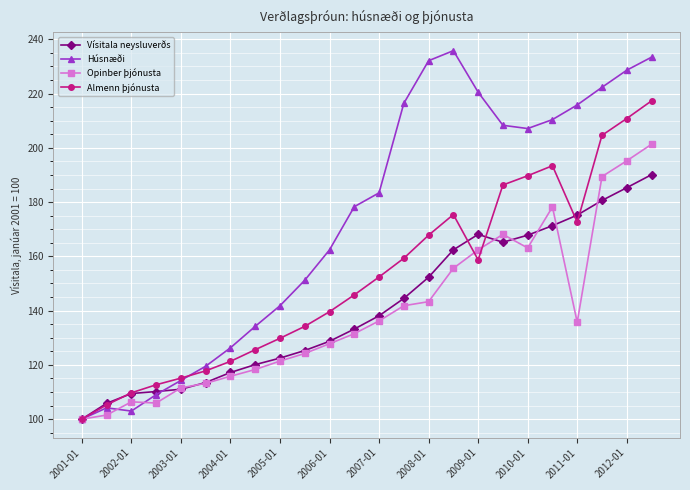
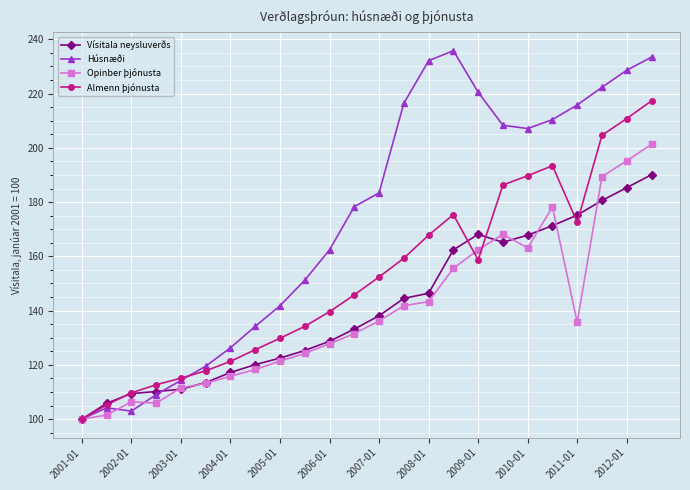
  {
    "Vísitala neysluverðs": {
      "2004-01": 117,
      "2005-01": 123,
      "2007-01": 138,
-     "2008-01": 152,
+     "2008-01": 146,
      "2009-01": 168,
      "2010-01": 168,
      "2011-01": 175,
      "2012-01": 185
    },
    "Húsnæði": {
      "2002-01": 103,
      "2004-01": 126,
      "2005-01": 142,
      "2006-01": 162,
      "2007-01": 183,
      "2008-01": 232,
      "2009-01": 221,
      "2010-01": 207,
      "2011-01": 216,
      "2012-01": 229
    },
    "Opinber þjónusta": {
      "2002-01": 106,
      "2004-01": 116,
      "2005-01": 121,
      "2007-01": 136,
      "2008-01": 143,
      "2009-01": 162,
      "2010-01": 163,
      "2011-01": 136,
      "2012-01": 195
    },
    "Almenn þjónusta": {
      "2004-01": 121,
      "2005-01": 130,
      "2006-01": 140,
      "2007-01": 152,
      "2008-01": 168,
      "2009-01": 159,
      "2010-01": 190,
      "2011-01": 173,
      "2012-01": 211
    }
  }
